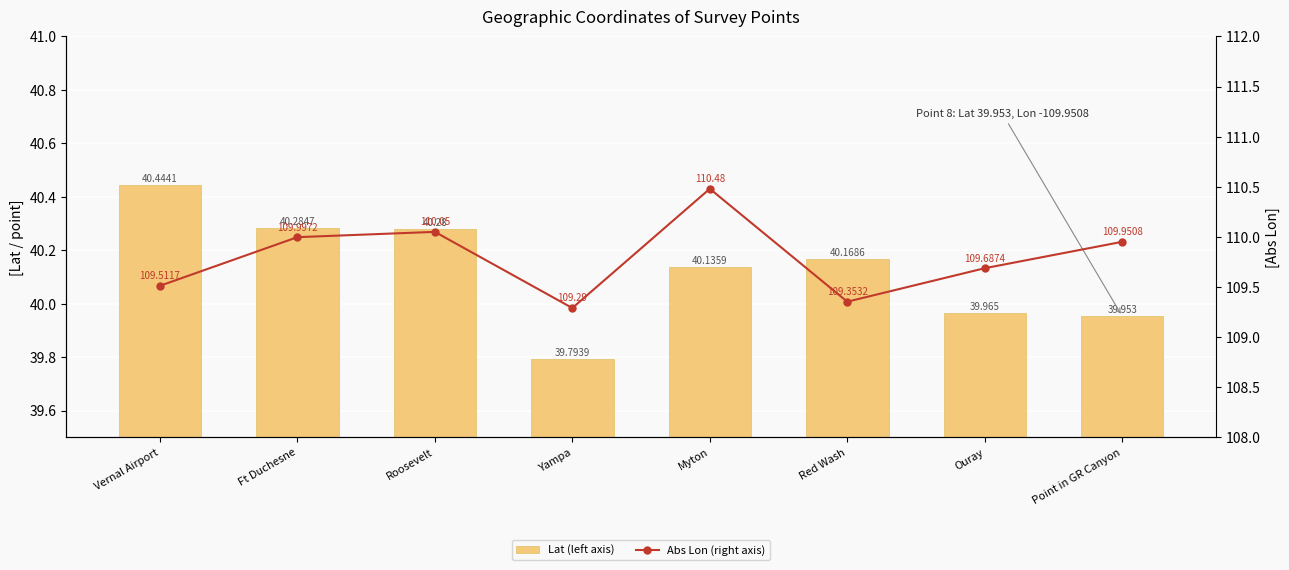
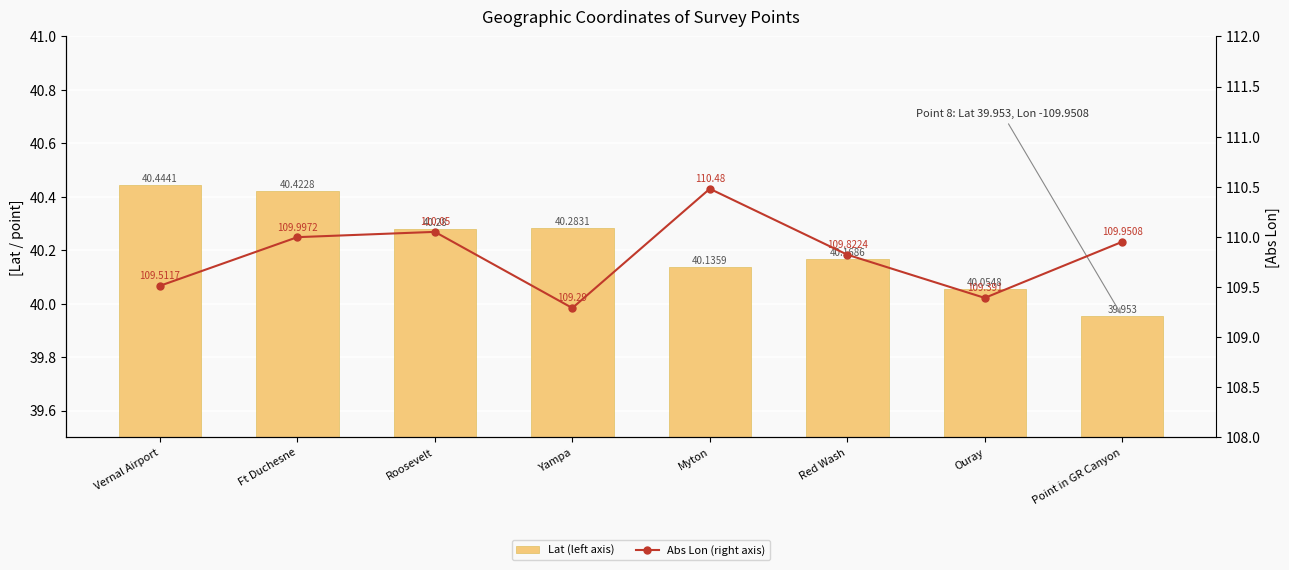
  {
    "Lat (left axis)": {
      "Vernal Airport": 40.4441,
-     "Ft Duchesne": 40.2847,
-     "Yampa": 39.7939,
+     "Ft Duchesne": 40.4228,
+     "Yampa": 40.2831,
      "Myton": 40.1359,
      "Red Wash": 40.1686,
-     "Ouray": 39.965
+     "Ouray": 40.0548
    },
    "Abs Lon (right axis)": {
      "Vernal Airport": 109.5117,
      "Yampa": 109.29,
      "Myton": 110.48,
-     "Red Wash": 109.3532,
-     "Ouray": 109.6874
+     "Red Wash": 109.8224,
+     "Ouray": 109.391
    }
  }
